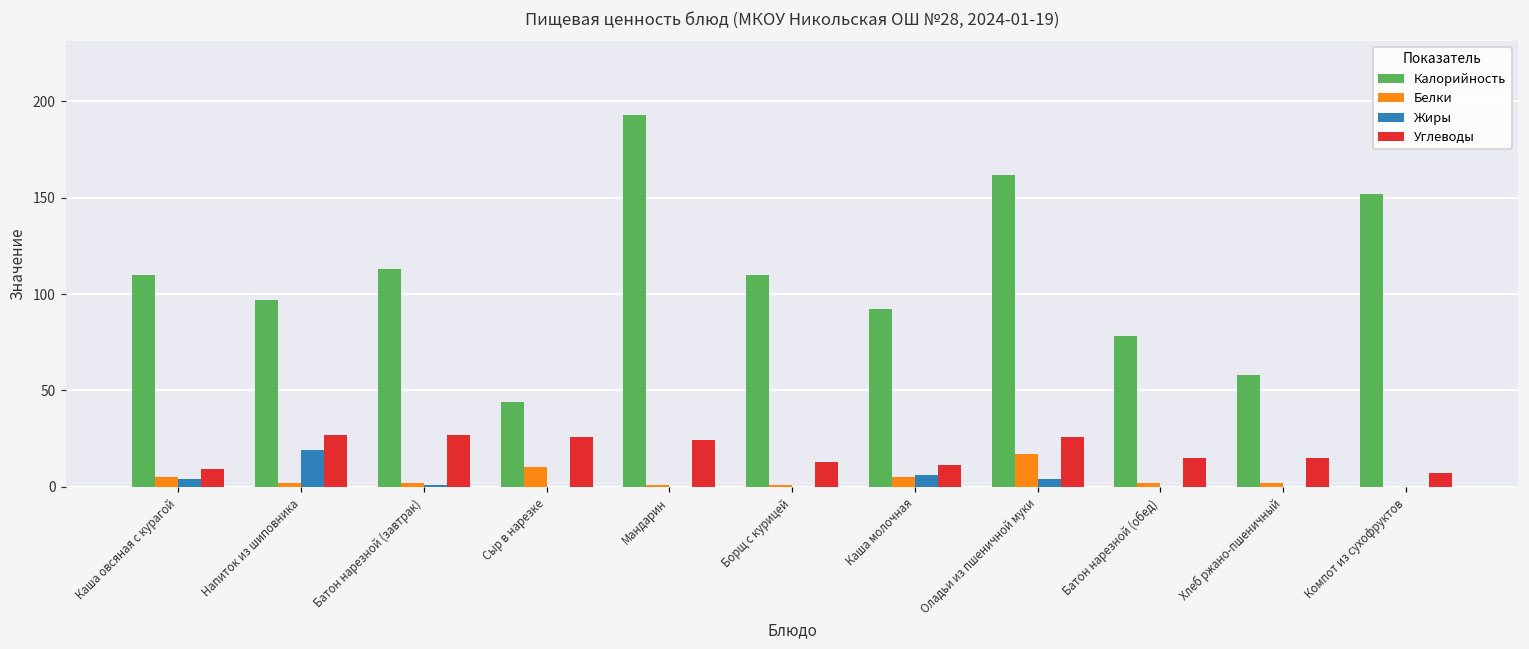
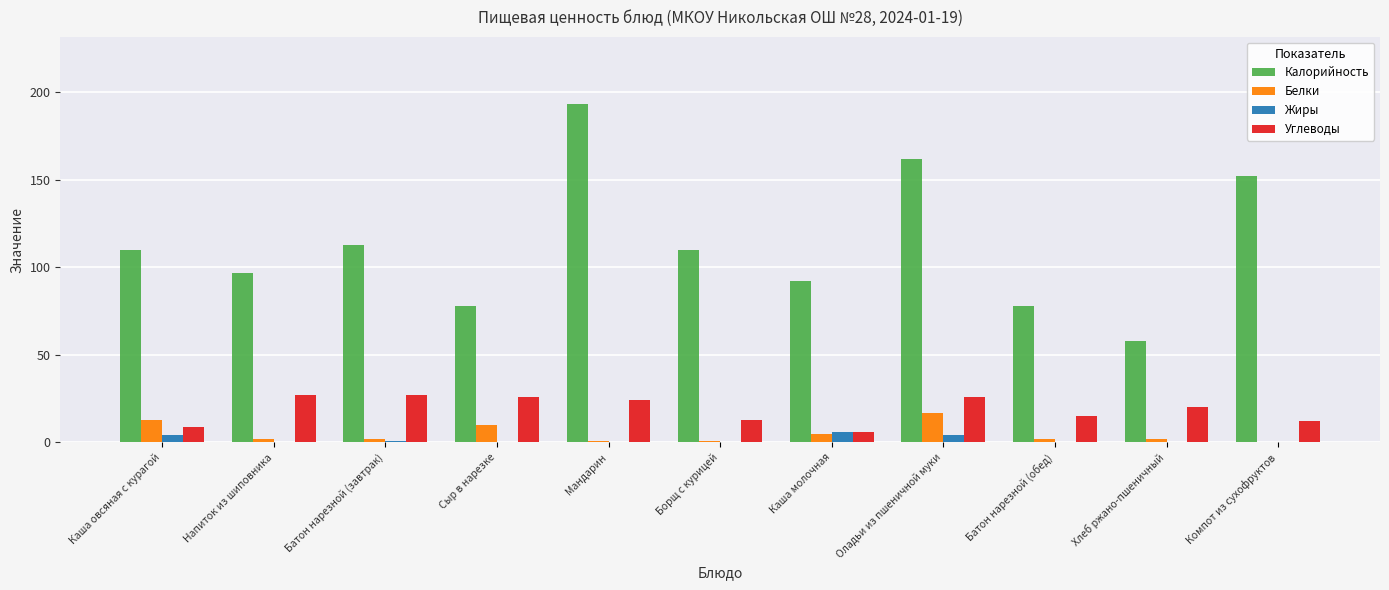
  {
    "Калорийность": {
      "Каша овсяная с курагой": 110,
      "Напиток из шиповника": 97,
      "Батон нарезной (завтрак)": 113,
-     "Сыр в нарезке": 44,
+     "Сыр в нарезке": 78,
      "Мандарин": 193,
      "Борщ с курицей": 110,
      "Каша молочная": 92,
      "Оладьи из пшеничной муки": 162,
      "Батон нарезной (обед)": 78,
      "Хлеб ржано-пшеничный": 58,
      "Компот из сухофруктов": 152
    },
    "Белки": {
-     "Каша овсяная с курагой": 5,
+     "Каша овсяная с курагой": 13,
      "Напиток из шиповника": 2,
      "Батон нарезной (завтрак)": 2,
      "Сыр в нарезке": 10,
      "Каша молочная": 5,
      "Оладьи из пшеничной муки": 17,
      "Батон нарезной (обед)": 2,
      "Хлеб ржано-пшеничный": 2,
      "Компот из сухофруктов": 0
    },
    "Жиры": {
      "Каша овсяная с курагой": 4,
-     "Напиток из шиповника": 19,
+     "Напиток из шиповника": 0,
      "Сыр в нарезке": 0,
      "Мандарин": 0,
      "Борщ с курицей": 0,
      "Каша молочная": 6,
      "Оладьи из пшеничной муки": 4,
      "Батон нарезной (обед)": 0,
      "Хлеб ржано-пшеничный": 0,
      "Компот из сухофруктов": 0
    },
    "Углеводы": {
      "Каша овсяная с курагой": 9,
      "Напиток из шиповника": 27,
      "Батон нарезной (завтрак)": 27,
      "Сыр в нарезке": 26,
      "Мандарин": 24,
      "Борщ с курицей": 13,
-     "Каша молочная": 11,
+     "Каша молочная": 6,
      "Оладьи из пшеничной муки": 26,
      "Батон нарезной (обед)": 15,
-     "Хлеб ржано-пшеничный": 15,
-     "Компот из сухофруктов": 7
+     "Хлеб ржано-пшеничный": 20,
+     "Компот из сухофруктов": 12
    }
  }
